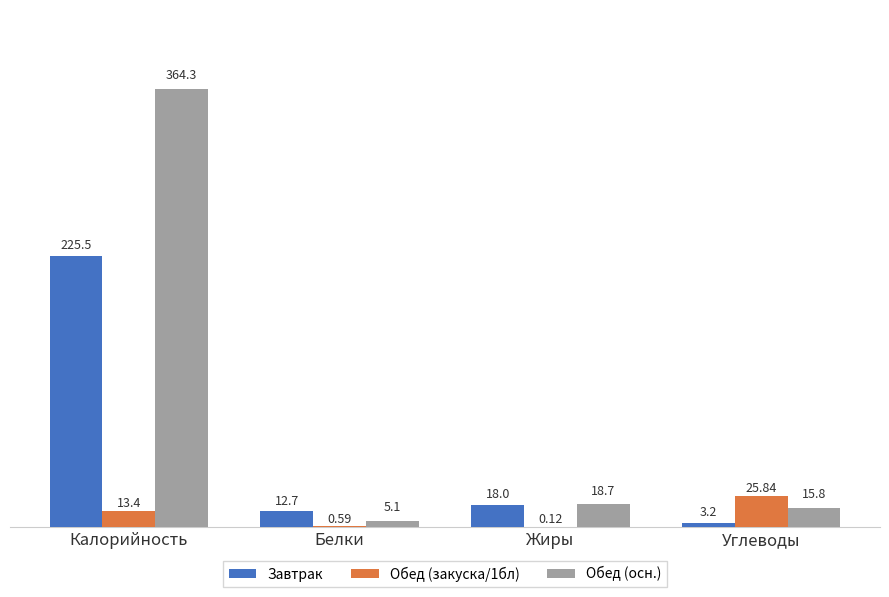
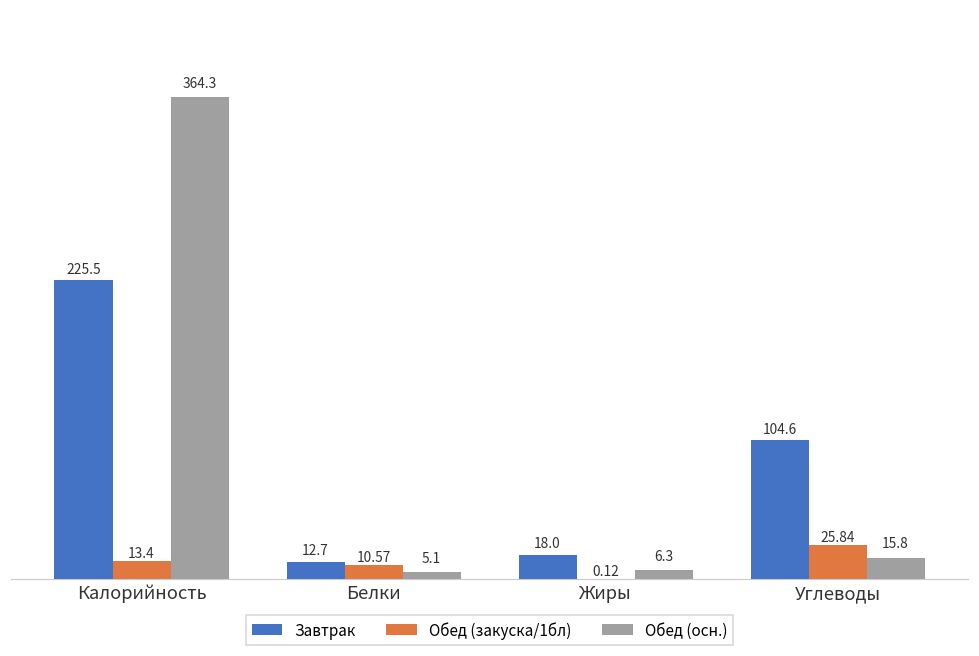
  {
    "Завтрак": {
      "Калорийность": 225.5,
      "Белки": 12.7,
      "Жиры": 18.0,
-     "Углеводы": 3.2
+     "Углеводы": 104.6
    },
    "Обед (закуска/1бл)": {
      "Калорийность": 13.4,
-     "Белки": 0.59,
+     "Белки": 10.57,
      "Жиры": 0.12,
      "Углеводы": 25.84
    },
    "Обед (осн.)": {
      "Калорийность": 364.3,
      "Белки": 5.1,
-     "Жиры": 18.7,
+     "Жиры": 6.3,
      "Углеводы": 15.8
    }
  }
